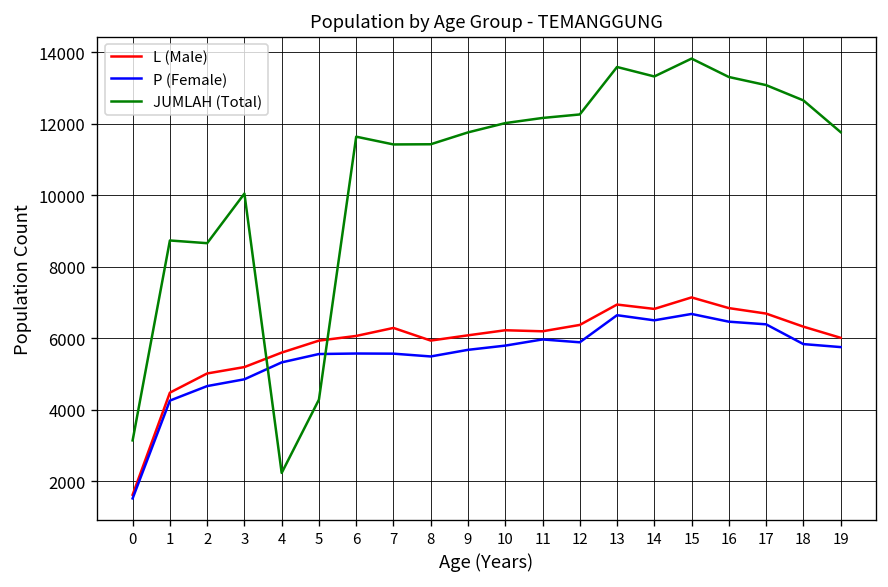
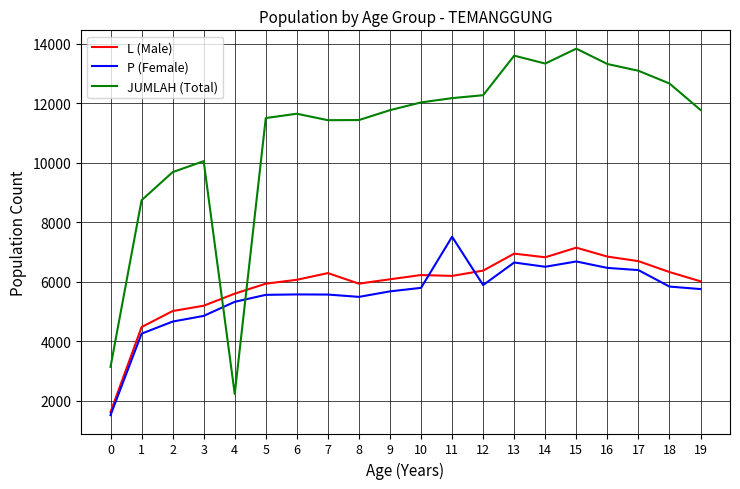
  {
    "L (Male)": {
      "0": 1600,
      "1": 4500,
      "2": 5000,
      "3": 5200,
      "4": 5600,
      "5": 5900,
      "6": 6100,
      "7": 6300,
      "8": 5900,
      "9": 6100,
      "10": 6200,
      "11": 6200,
      "12": 6400,
      "13": 6900,
      "14": 6800,
      "15": 7100,
      "16": 6800,
      "17": 6700,
      "18": 6300,
      "19": 6000
    },
    "P (Female)": {
      "0": 1500,
      "1": 4300,
      "2": 4700,
      "3": 4900,
      "4": 5300,
      "5": 5600,
      "6": 5600,
      "7": 5600,
      "8": 5500,
      "9": 5700,
      "10": 5800,
-     "11": 6000,
+     "11": 7500,
      "12": 5900,
      "13": 6600,
      "14": 6500,
      "15": 6700,
      "16": 6500,
      "17": 6400,
      "18": 5800,
      "19": 5800
    },
    "JUMLAH (Total)": {
      "0": 3100,
      "1": 8700,
-     "2": 8700,
+     "2": 9700,
      "3": 10100,
      "4": 2200,
-     "5": 4300,
+     "5": 11500,
      "6": 11600,
      "7": 11400,
      "8": 11400,
      "9": 11800,
      "10": 12000,
      "11": 12200,
      "12": 12300,
      "13": 13600,
      "14": 13300,
      "15": 13800,
      "16": 13300,
      "17": 13100,
      "18": 12700,
      "19": 11800
    }
  }
